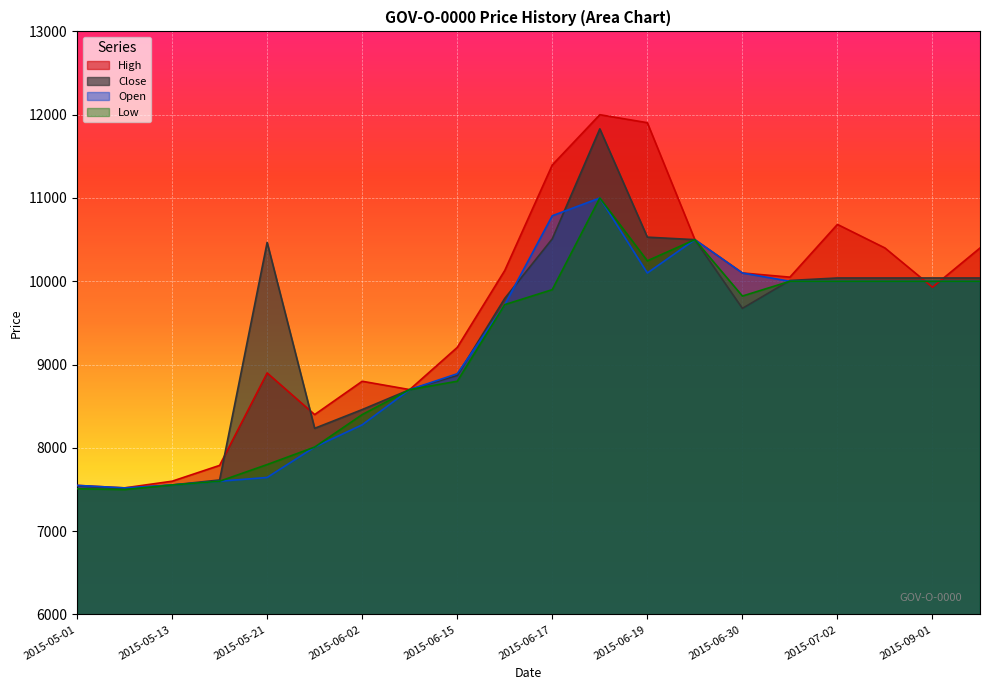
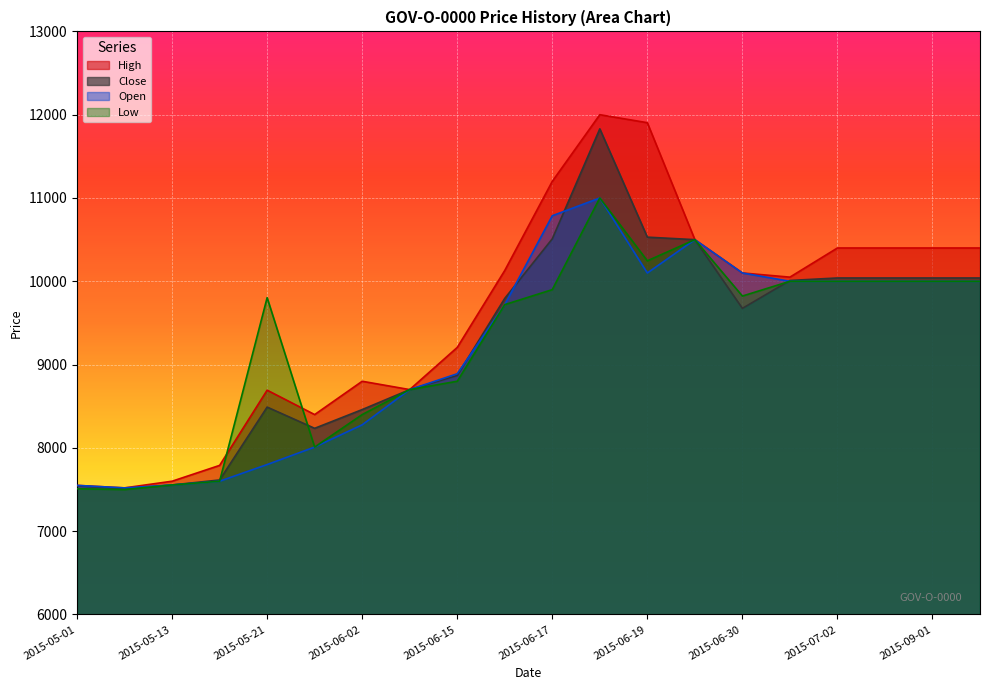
  {
    "High": {
      "2015-05-13": 7600,
-     "2015-05-21": 8900,
+     "2015-05-21": 8700,
      "2015-06-02": 8800,
      "2015-06-15": 9200,
-     "2015-06-17": 11400,
+     "2015-06-17": 11200,
      "2015-06-19": 11900,
-     "2015-07-02": 10700,
-     "2015-09-01": 9900
+     "2015-07-02": 10400,
+     "2015-09-01": 10400
    },
    "Close": {
-     "2015-05-21": 10500,
+     "2015-05-21": 8500,
      "2015-06-02": 8500,
      "2015-06-17": 10500,
      "2015-06-19": 10500,
      "2015-06-30": 9700,
      "2015-07-02": 10000,
      "2015-09-01": 10000
    },
    "Open": {
-     "2015-05-21": 7600,
+     "2015-05-21": 7800,
      "2015-06-02": 8300,
      "2015-06-17": 10800,
      "2015-06-19": 10100
    },
    "Low": {
      "2015-05-01": 7500,
-     "2015-05-21": 7800,
+     "2015-05-21": 9800,
      "2015-06-02": 8400,
      "2015-06-15": 8800,
      "2015-06-17": 9900,
      "2015-06-19": 10200,
      "2015-06-30": 9800
    }
  }
